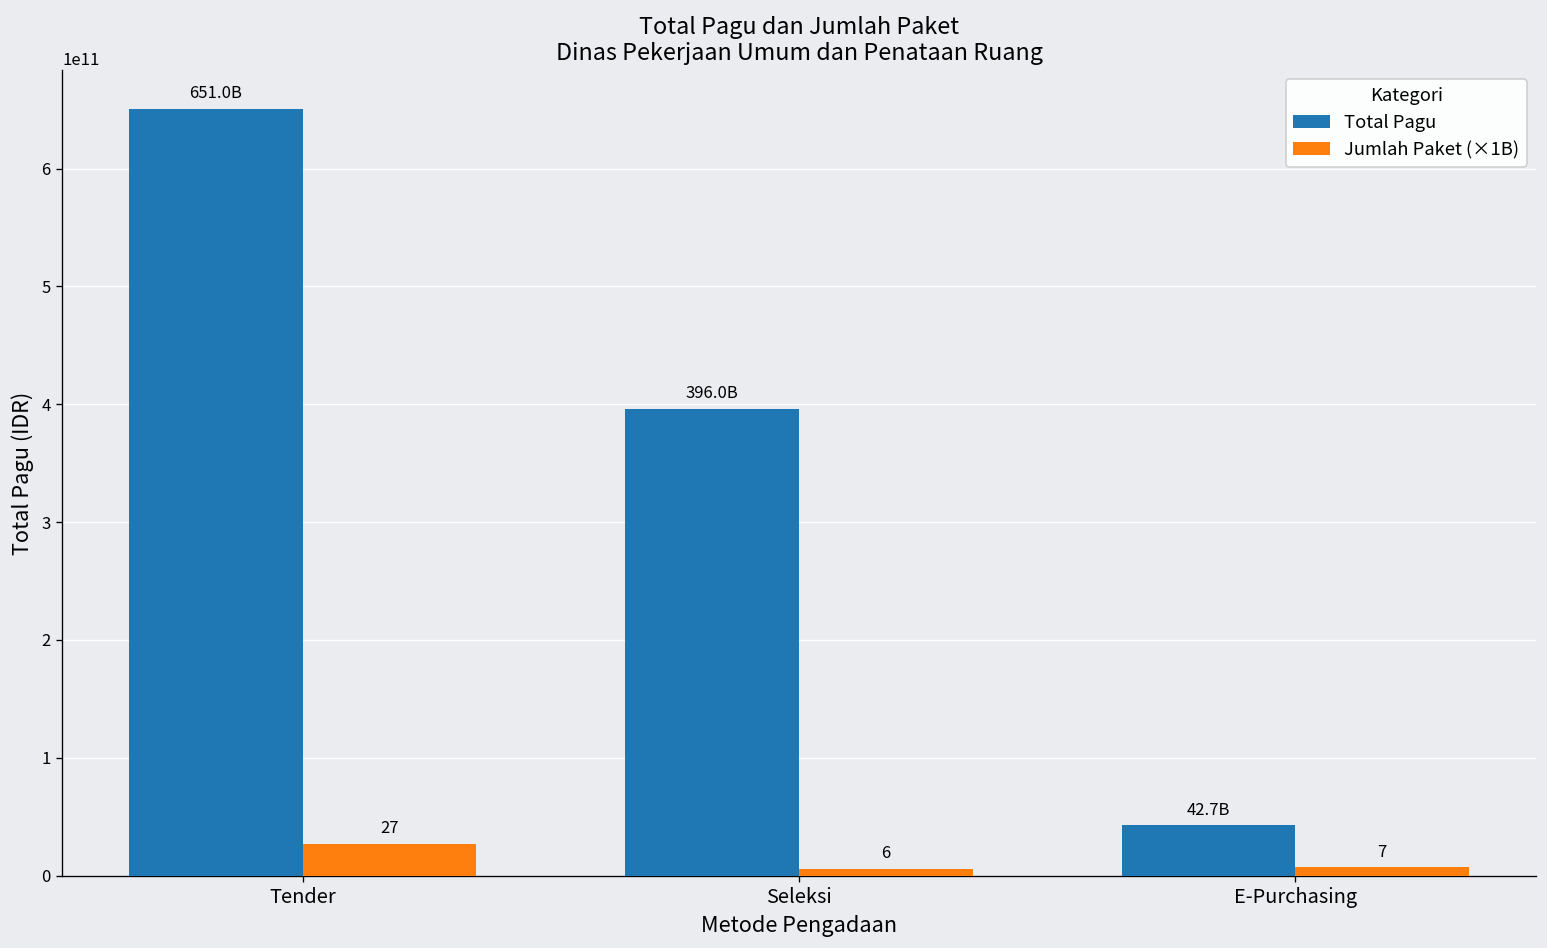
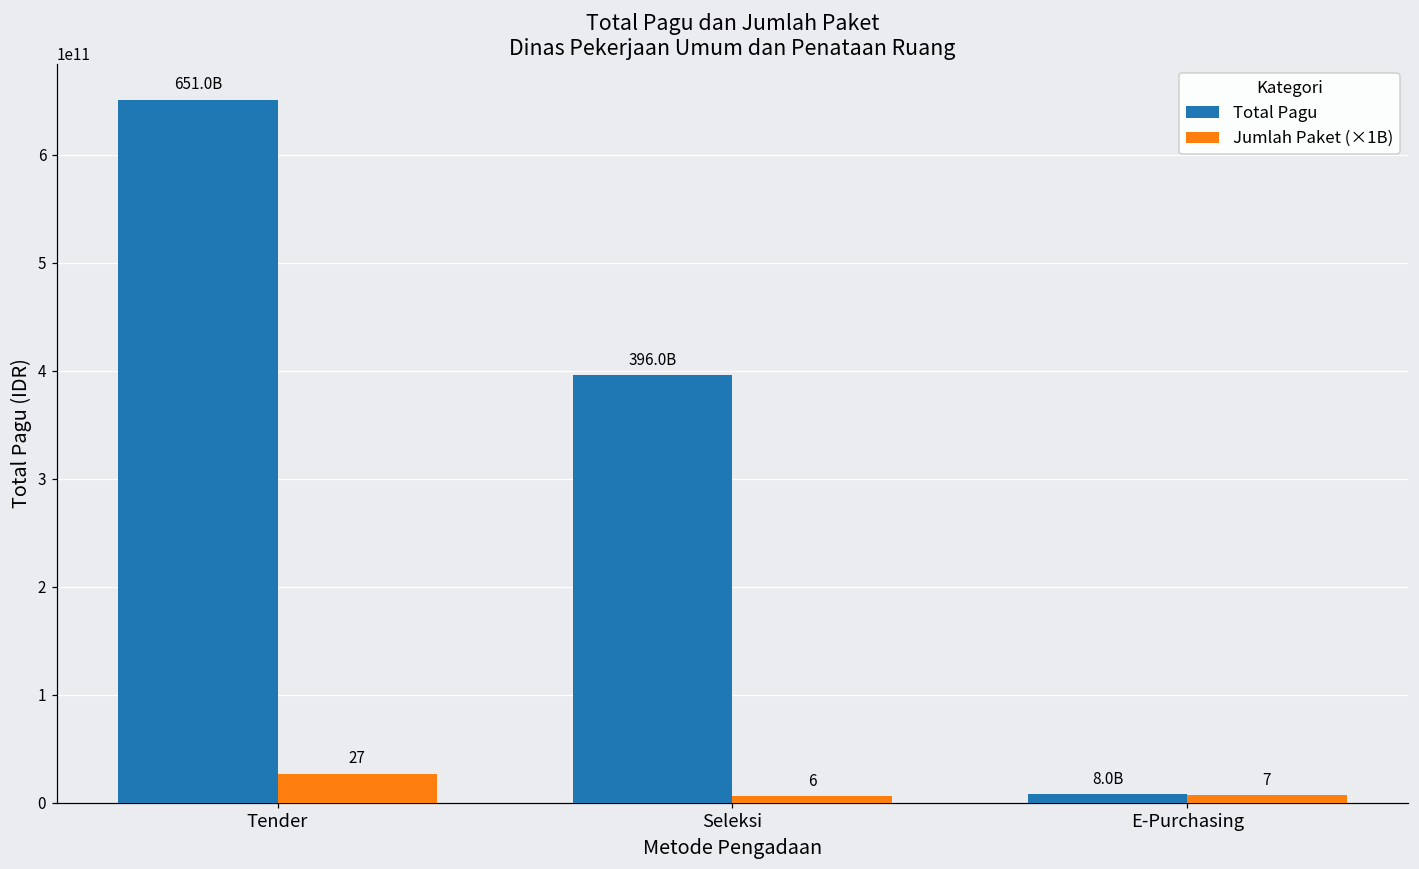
  {
    "Total Pagu": {
      "Tender": "651.0B",
      "Seleksi": "396.0B",
-     "E-Purchasing": "42.7B"
+     "E-Purchasing": "8.0B"
    }
  }
